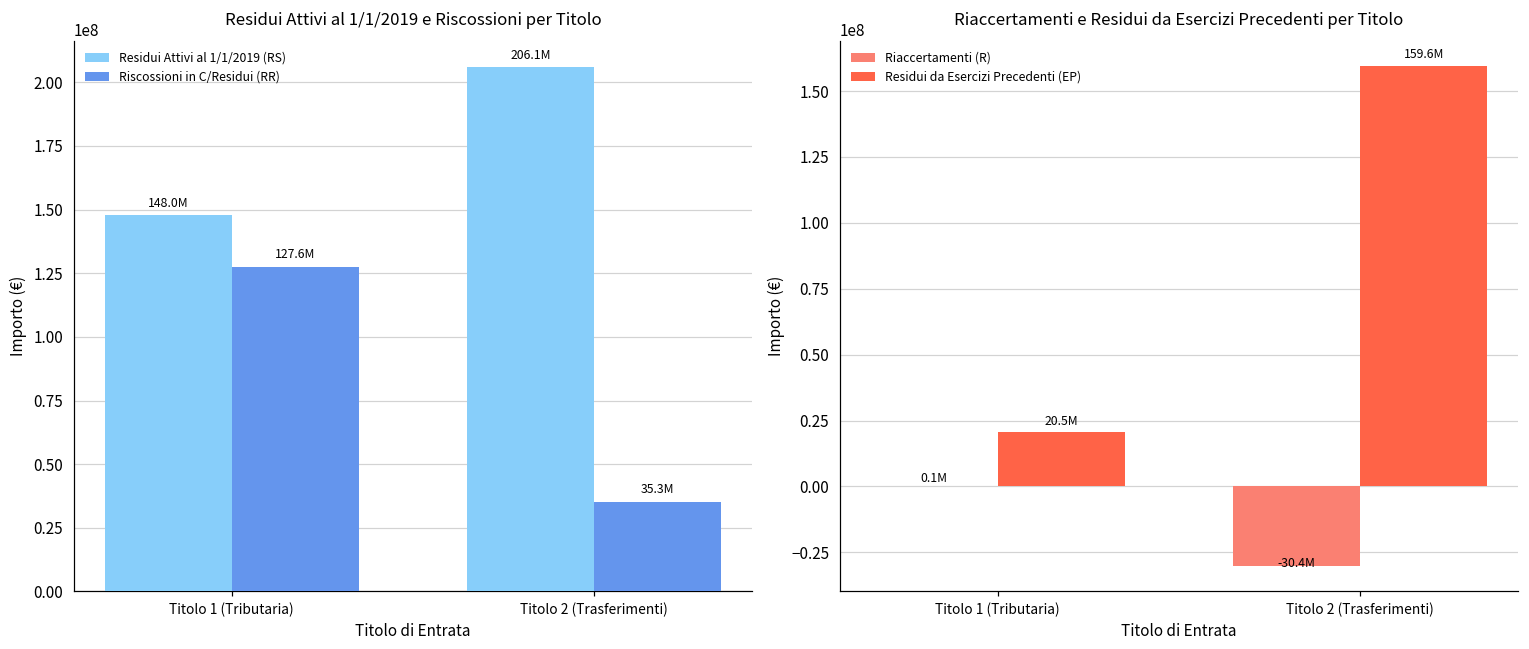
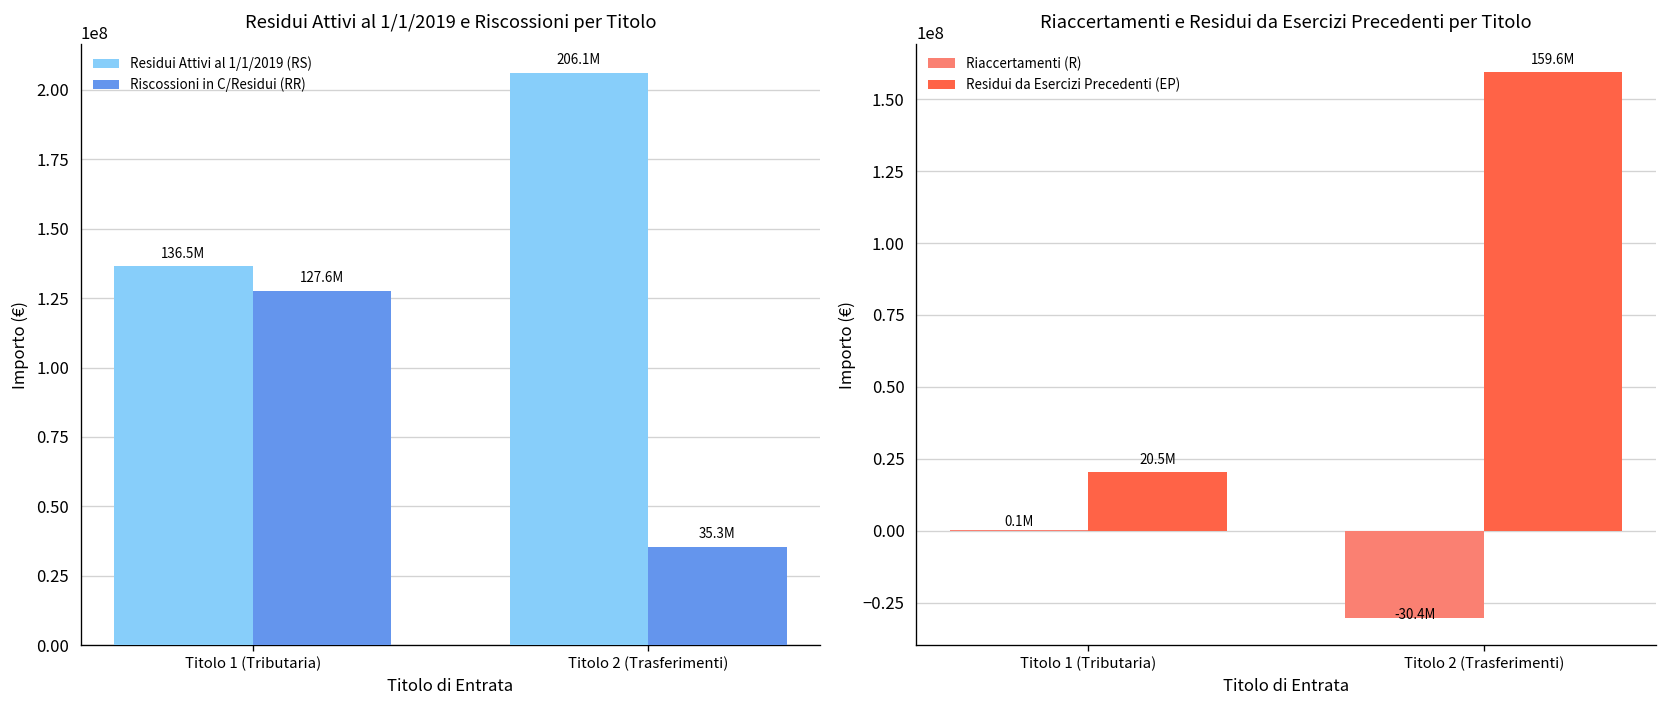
  {
    "Residui Attivi al 1/1/2019 e Riscossioni per Titolo": {
      "Residui Attivi al 1/1/2019 (RS)": {
-       "Titolo 1 (Tributaria)": "148.0M",
+       "Titolo 1 (Tributaria)": "136.5M",
        "Titolo 2 (Trasferimenti)": "206.1M"
      },
      "Riscossioni in C/Residui (RR)": {
        "Titolo 1 (Tributaria)": "127.6M",
        "Titolo 2 (Trasferimenti)": "35.3M"
      }
    }
  }
